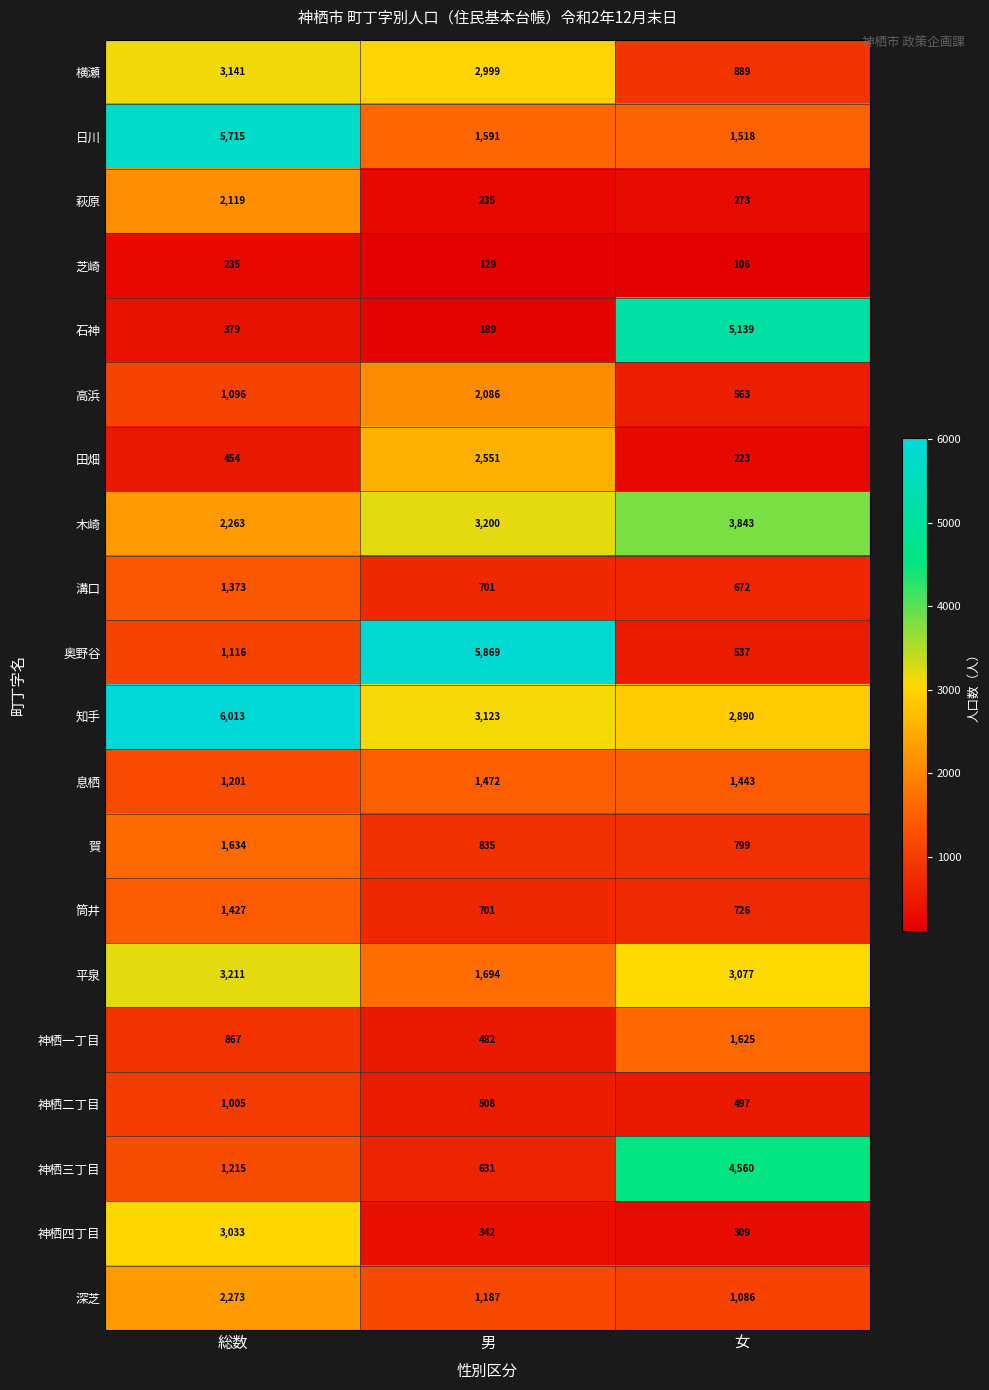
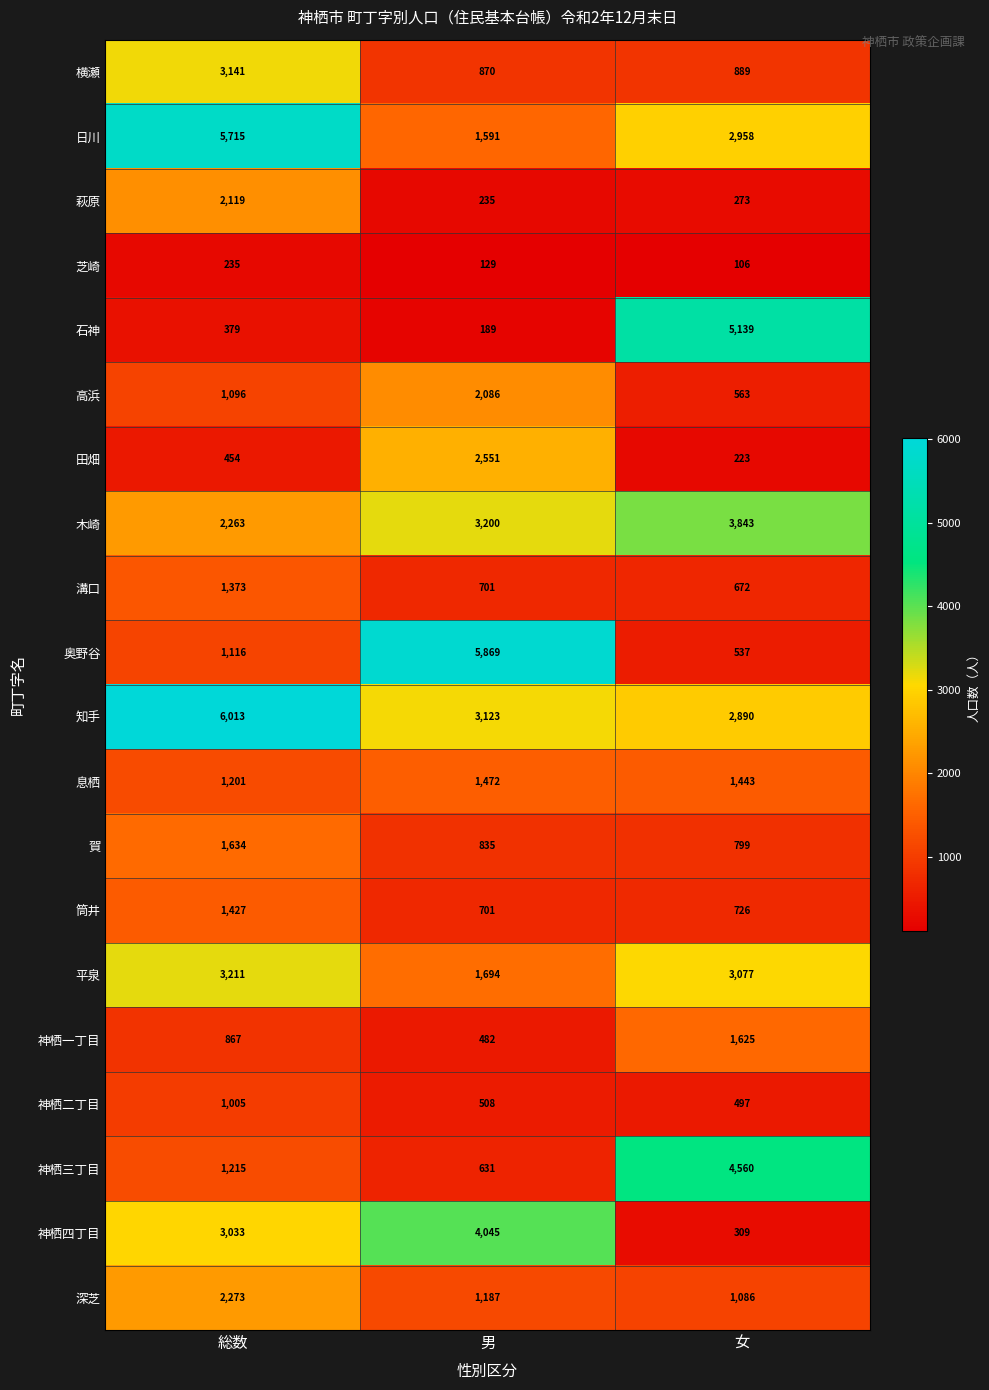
  {
    "横瀬": {
      "総数": "3,141",
-     "男": "2,999",
+     "男": "870",
      "女": "889"
    },
    "日川": {
      "総数": "5,715",
      "男": "1,591",
-     "女": "1,518"
+     "女": "2,958"
    },
    "萩原": {
      "総数": "2,119",
      "男": "235",
      "女": "273"
    },
    "芝崎": {
      "総数": "235",
      "男": "129",
      "女": "106"
    },
    "石神": {
      "総数": "379",
      "男": "189",
      "女": "5,139"
    },
    "高浜": {
      "総数": "1,096",
      "男": "2,086",
      "女": "563"
    },
    "田畑": {
      "総数": "454",
      "男": "2,551",
      "女": "223"
    },
    "木崎": {
      "総数": "2,263",
      "男": "3,200",
      "女": "3,843"
    },
    "溝口": {
      "総数": "1,373",
      "男": "701",
      "女": "672"
    },
    "奥野谷": {
      "総数": "1,116",
      "男": "5,869",
      "女": "537"
    },
    "知手": {
      "総数": "6,013",
      "男": "3,123",
      "女": "2,890"
    },
    "息栖": {
      "総数": "1,201",
      "男": "1,472",
      "女": "1,443"
    },
    "賀": {
      "総数": "1,634",
      "男": "835",
      "女": "799"
    },
    "筒井": {
      "総数": "1,427",
      "男": "701",
      "女": "726"
    },
    "平泉": {
      "総数": "3,211",
      "男": "1,694",
      "女": "3,077"
    },
    "神栖一丁目": {
      "総数": "867",
      "男": "482",
      "女": "1,625"
    },
    "神栖二丁目": {
      "総数": "1,005",
      "男": "508",
      "女": "497"
    },
    "神栖三丁目": {
      "総数": "1,215",
      "男": "631",
      "女": "4,560"
    },
    "神栖四丁目": {
      "総数": "3,033",
-     "男": "342",
+     "男": "4,045",
      "女": "309"
    },
    "深芝": {
      "総数": "2,273",
      "男": "1,187",
      "女": "1,086"
    }
  }
